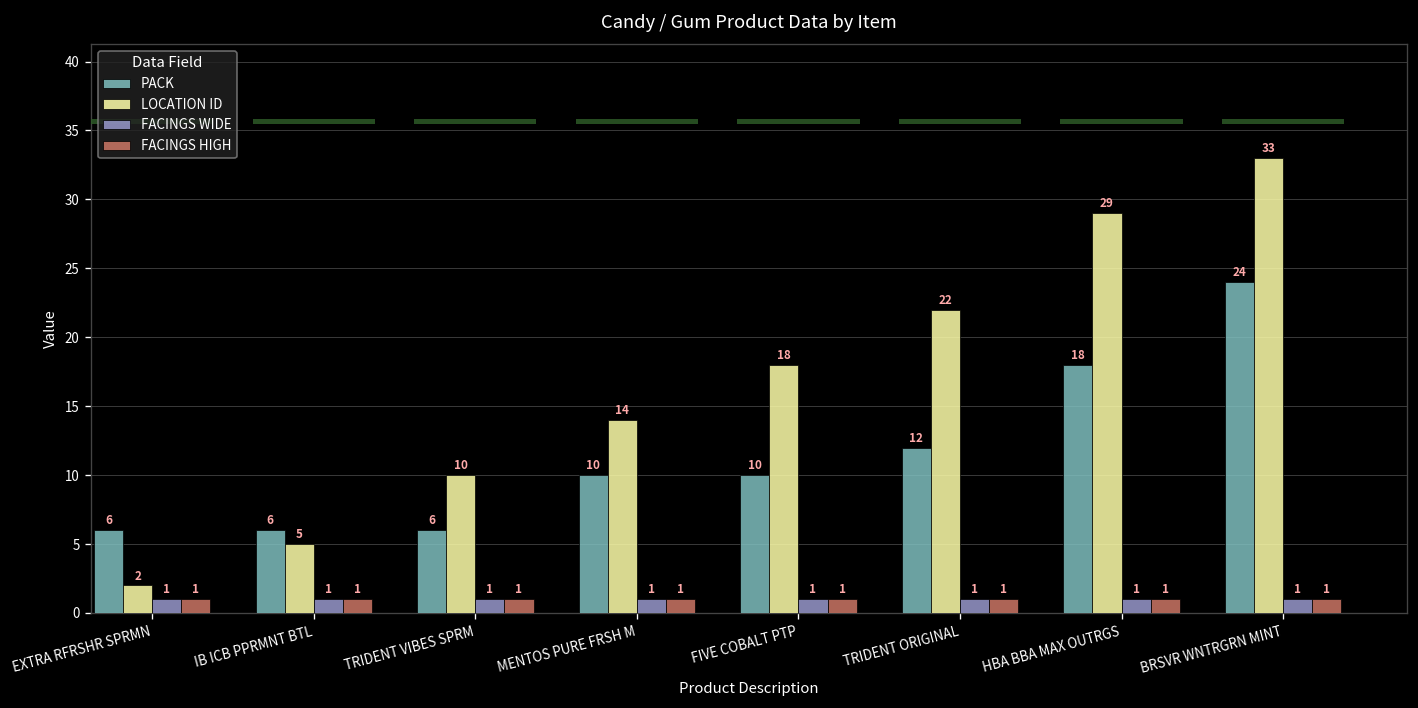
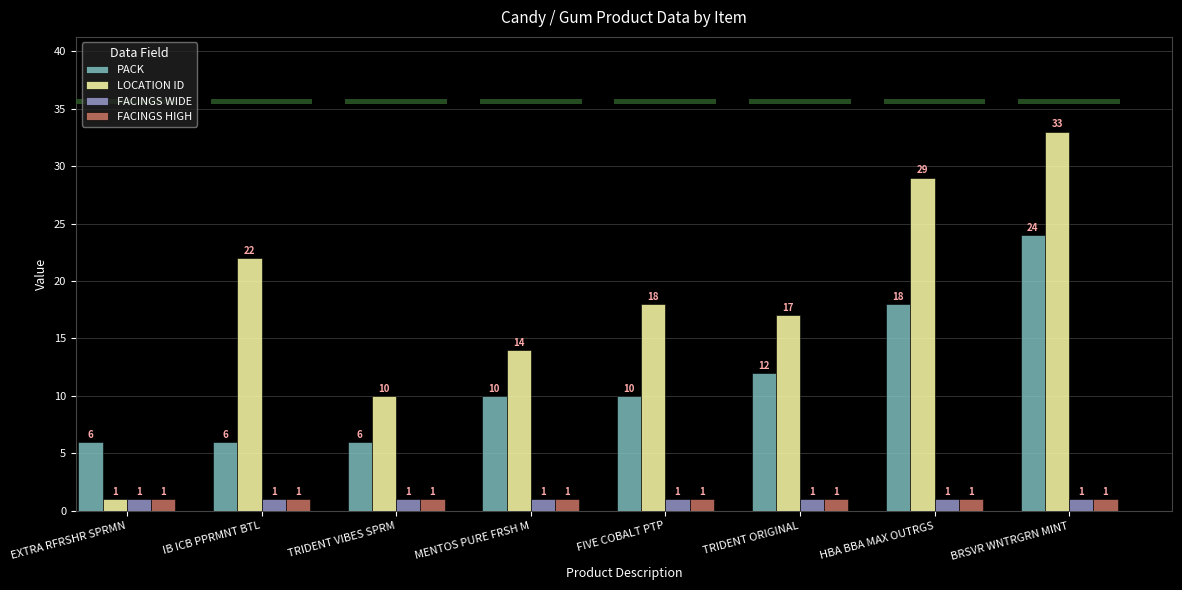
  {
    "LOCATION ID": {
-     "EXTRA RFRSHR SPRMN": 2,
-     "IB ICB PPRMNT BTL": 5,
+     "EXTRA RFRSHR SPRMN": 1,
+     "IB ICB PPRMNT BTL": 22,
      "TRIDENT VIBES SPRM": 10,
      "MENTOS PURE FRSH M": 14,
      "FIVE COBALT PTP": 18,
-     "TRIDENT ORIGINAL": 22,
+     "TRIDENT ORIGINAL": 17,
      "HBA BBA MAX OUTRGS": 29,
      "BRSVR WNTRGRN MINT": 33
    },
    "FACINGS HIGH": {
      "EXTRA RFRSHR SPRMN": 1,
      "IB ICB PPRMNT BTL": 1,
      "TRIDENT VIBES SPRM": 1,
      "MENTOS PURE FRSH M": 1,
      "FIVE COBALT PTP": 1,
      "TRIDENT ORIGINAL": 1,
      "HBA BBA MAX OUTRGS": 1,
      "BRSVR WNTRGRN MINT": 1
    }
  }
